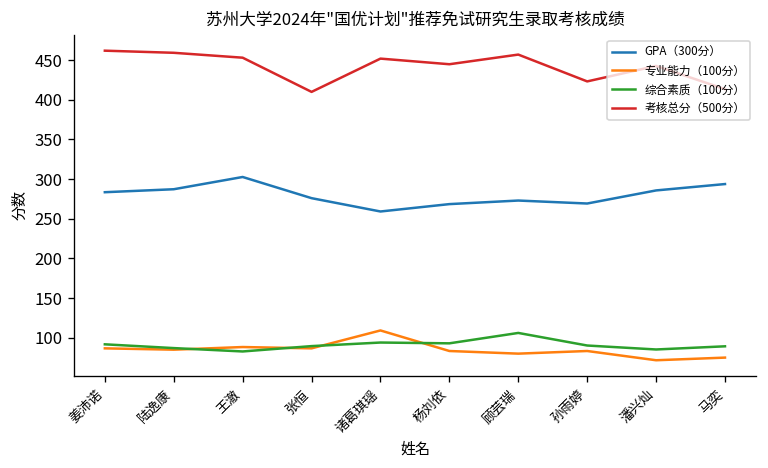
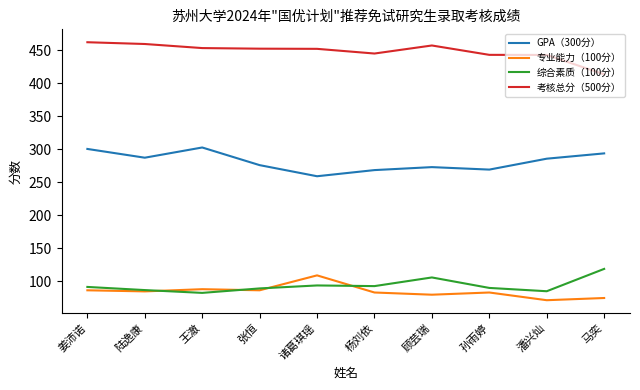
  {
    "GPA（300分）": {
-     "姜沛诺": 280,
+     "姜沛诺": 300,
      "陆逸康": 290,
      "王澈": 300,
      "张恒": 280,
      "诸葛琪瑶": 260,
      "杨刘依": 270,
      "顾芸瑞": 270,
      "孙雨婷": 270,
      "潘兴灿": 290,
      "马奕": 290
    },
    "专业能力（100分）": {
      "姜沛诺": 90,
      "王澈": 90,
      "诸葛琪瑶": 110,
      "杨刘依": 80,
      "顾芸瑞": 80,
      "孙雨婷": 80,
      "潘兴灿": 70,
      "马奕": 80
    },
    "综合素质（100分）": {
      "姜沛诺": 90,
      "王澈": 80,
      "诸葛琪瑶": 90,
      "杨刘依": 90,
      "顾芸瑞": 110,
      "孙雨婷": 90,
      "潘兴灿": 90,
-     "马奕": 90
+     "马奕": 120
    },
    "考核总分（500分）": {
      "姜沛诺": 460,
      "陆逸康": 460,
      "王澈": 450,
-     "张恒": 410,
+     "张恒": 450,
      "诸葛琪瑶": 450,
      "杨刘依": 440,
      "顾芸瑞": 460,
-     "孙雨婷": 420
+     "孙雨婷": 440
    }
  }
